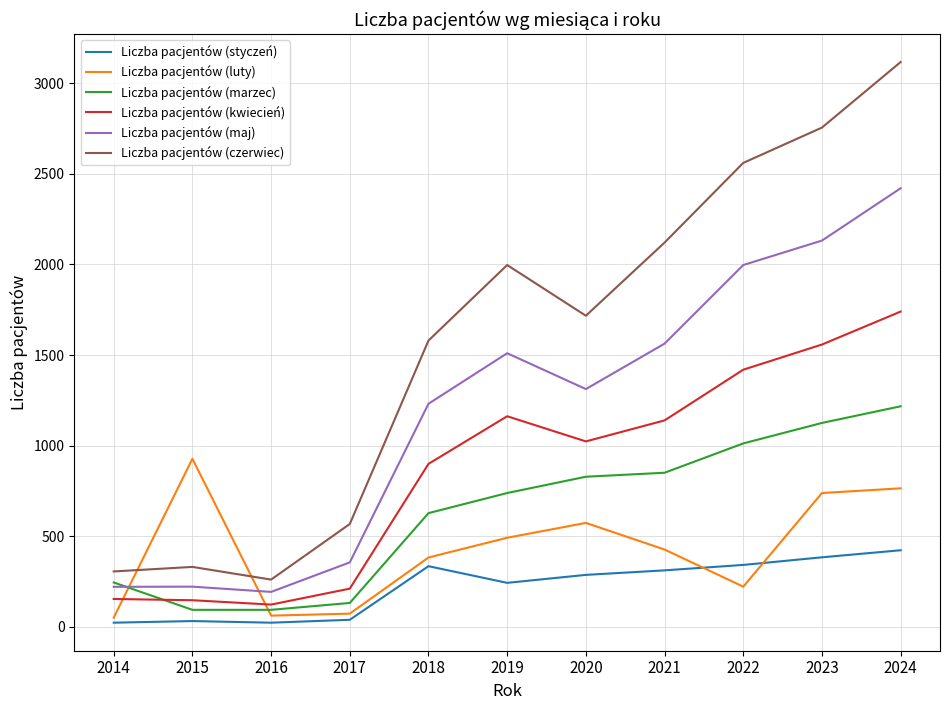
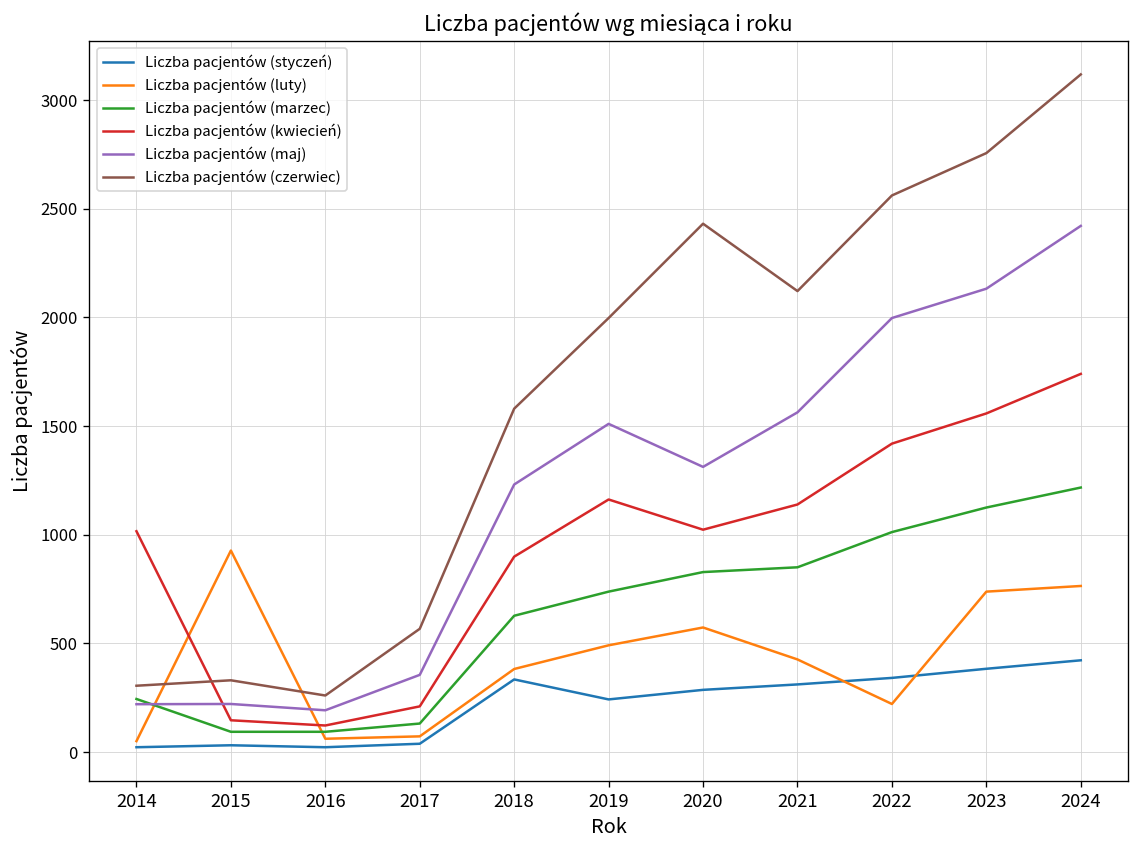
  {
    "Liczba pacjentów (styczeń)": {
      "2014": 20,
      "2015": 30,
      "2016": 20,
      "2017": 40,
      "2018": 330,
      "2019": 240,
      "2020": 290,
      "2021": 310,
      "2022": 340,
      "2023": 380,
      "2024": 420
    },
    "Liczba pacjentów (luty)": {
      "2014": 50,
      "2015": 930,
      "2016": 60,
      "2017": 70,
      "2018": 380,
      "2019": 490,
      "2020": 570,
      "2021": 430,
      "2022": 220,
      "2023": 740,
      "2024": 760
    },
    "Liczba pacjentów (marzec)": {
      "2014": 240,
      "2015": 90,
      "2016": 90,
      "2017": 130,
      "2018": 630,
      "2019": 740,
      "2020": 830,
      "2021": 850,
      "2022": 1010,
      "2023": 1130,
      "2024": 1220
    },
    "Liczba pacjentów (kwiecień)": {
-     "2014": 150,
+     "2014": 1020,
      "2015": 150,
      "2016": 120,
      "2017": 210,
      "2018": 900,
      "2019": 1160,
      "2020": 1020,
      "2021": 1140,
      "2022": 1420,
      "2023": 1560,
      "2024": 1740
    },
    "Liczba pacjentów (maj)": {
      "2014": 220,
      "2015": 220,
      "2016": 190,
      "2017": 360,
      "2018": 1230,
      "2019": 1510,
      "2020": 1310,
      "2021": 1560,
      "2022": 2000,
      "2023": 2130,
      "2024": 2420
    },
    "Liczba pacjentów (czerwiec)": {
      "2014": 310,
      "2015": 330,
      "2016": 260,
      "2017": 570,
      "2018": 1580,
      "2019": 2000,
-     "2020": 1720,
+     "2020": 2430,
      "2021": 2120,
      "2022": 2560,
      "2023": 2760,
      "2024": 3120
    }
  }
